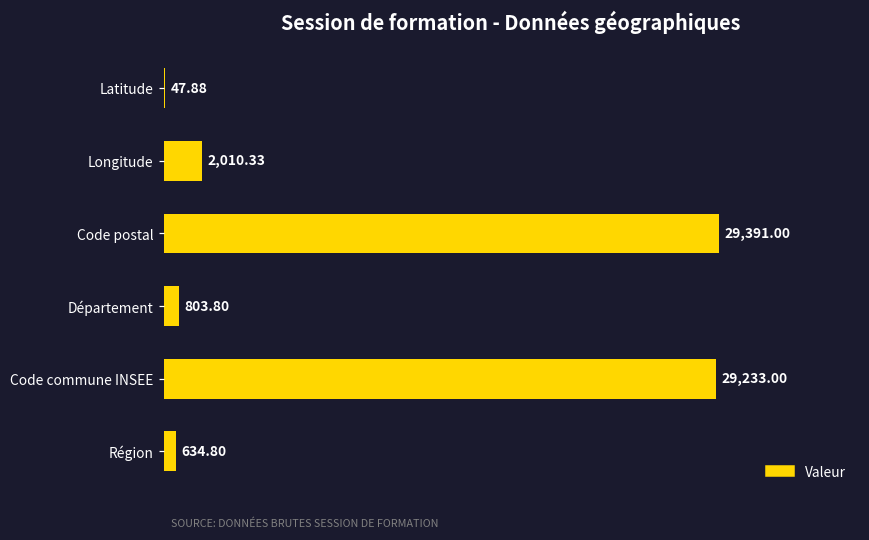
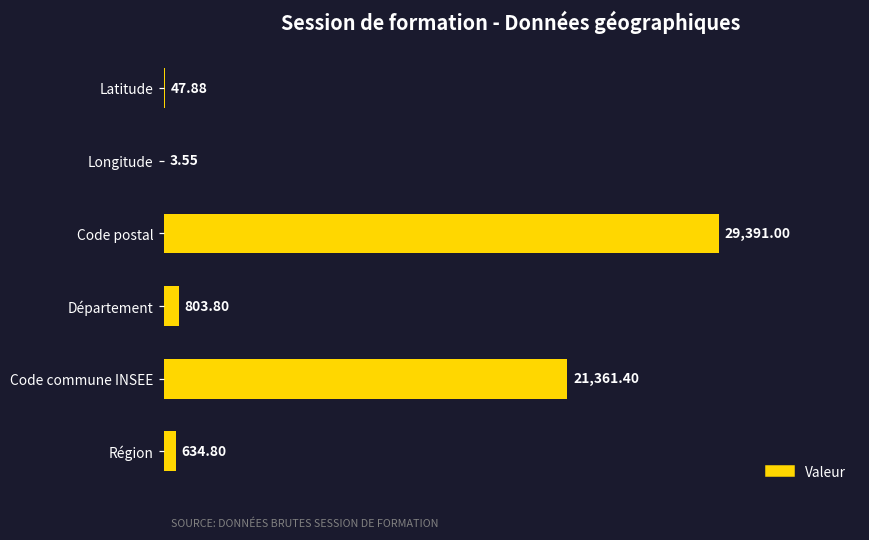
  {
    "Latitude": "47.88",
-   "Longitude": "2,010.33",
+   "Longitude": "3.55",
    "Code postal": "29,391.00",
    "Département": "803.80",
-   "Code commune INSEE": "29,233.00",
+   "Code commune INSEE": "21,361.40",
    "Région": "634.80"
  }
